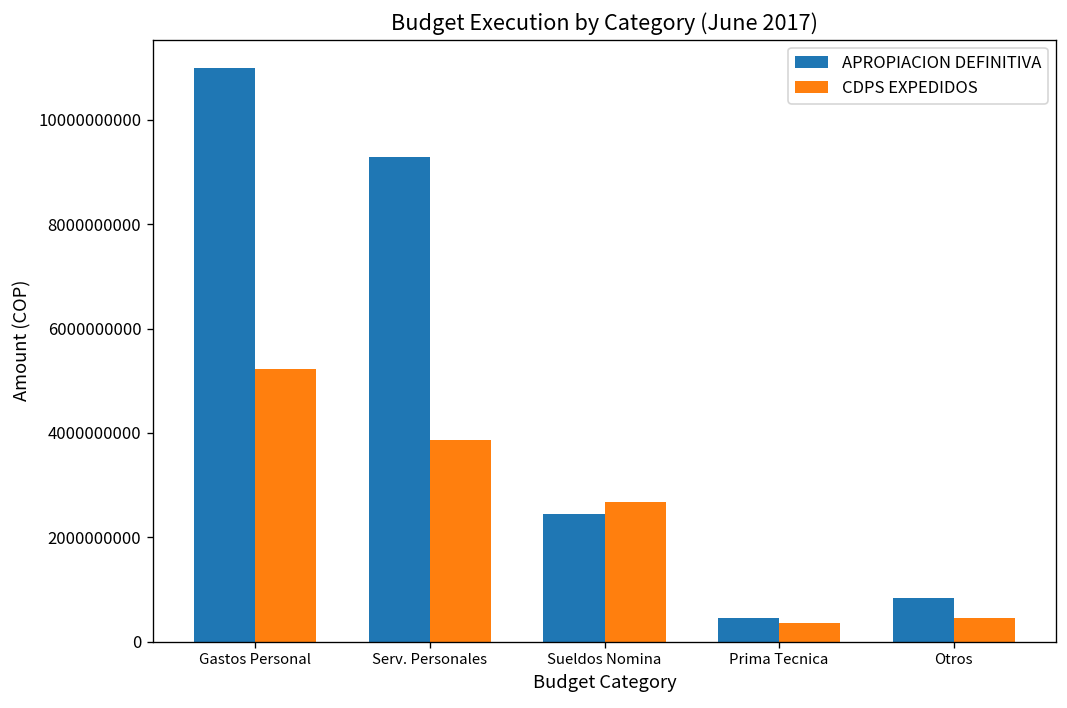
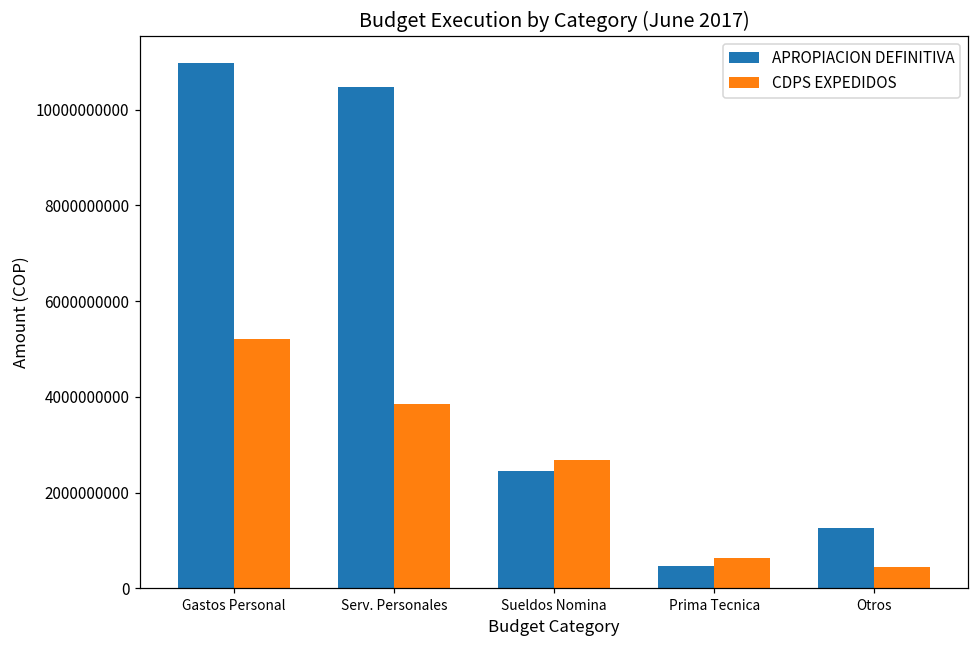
  {
    "APROPIACION DEFINITIVA": {
      "Gastos Personal": 11000000000,
-     "Serv. Personales": 9300000000,
+     "Serv. Personales": 10500000000,
      "Sueldos Nomina": 2500000000,
      "Prima Tecnica": 500000000,
-     "Otros": 800000000
+     "Otros": 1300000000
    },
    "CDPS EXPEDIDOS": {
      "Gastos Personal": 5200000000,
      "Serv. Personales": 3900000000,
      "Sueldos Nomina": 2700000000,
-     "Prima Tecnica": 400000000,
+     "Prima Tecnica": 600000000,
      "Otros": 500000000
    }
  }
